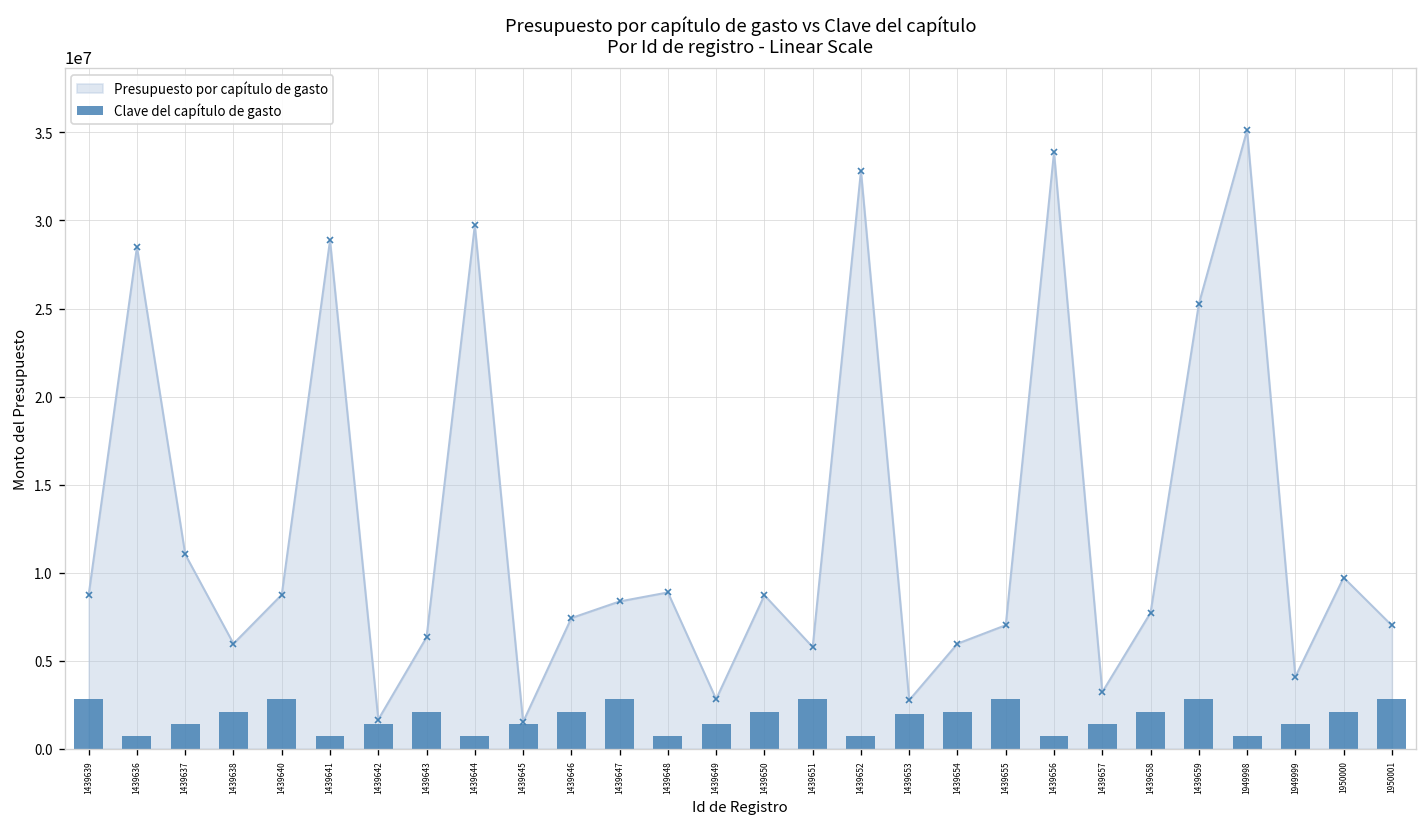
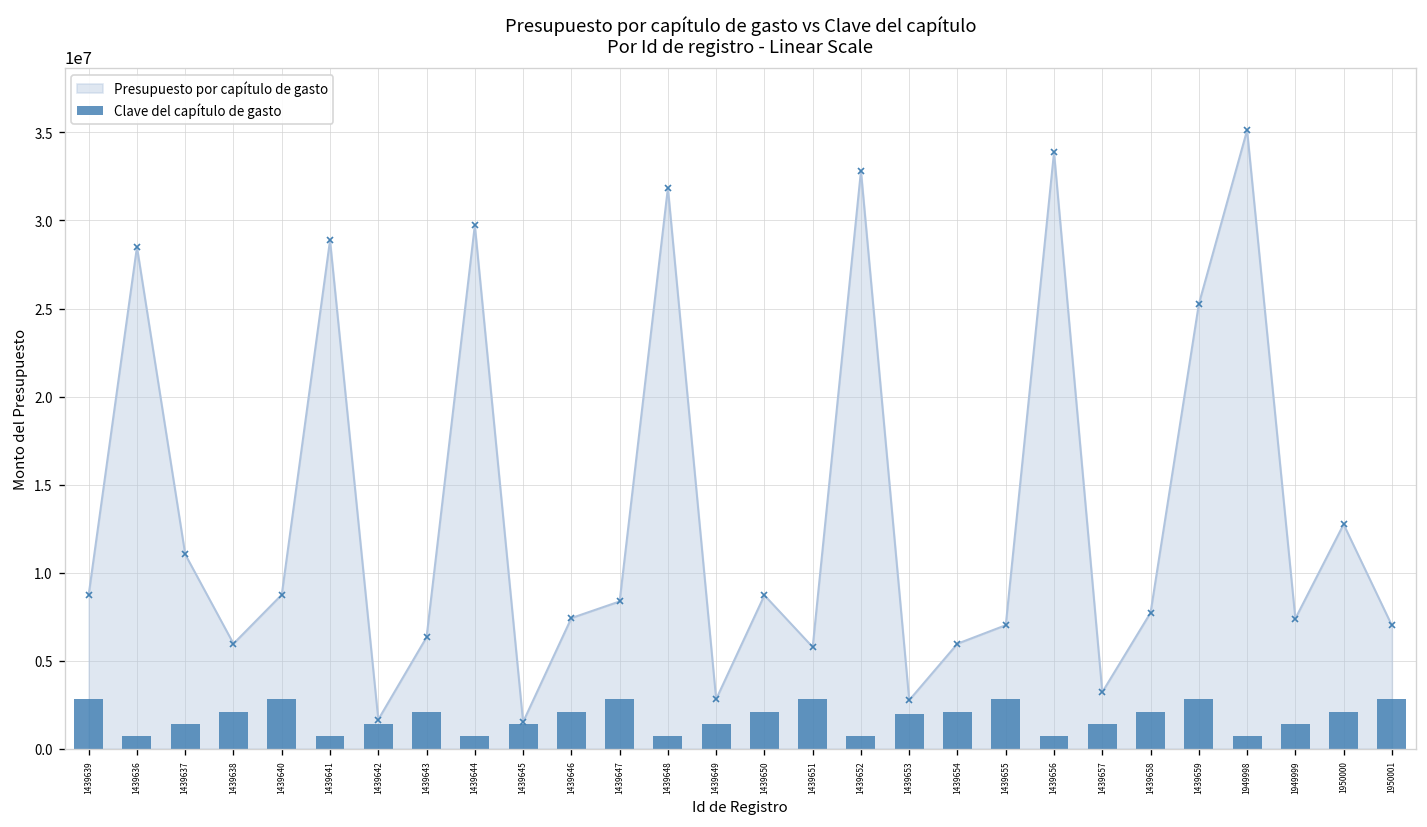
  {
    "Presupuesto por capítulo de gasto": {
      "1439639": 8700000,
      "1439636": 28500000,
      "1439637": 11000000,
      "1439638": 6000000,
      "1439640": 8700000,
      "1439641": 28900000,
      "1439642": 1700000,
      "1439643": 6300000,
      "1439644": 29700000,
      "1439645": 1500000,
      "1439646": 7400000,
      "1439647": 8400000,
-     "1439648": 8900000,
+     "1439648": 31800000,
      "1439649": 2800000,
      "1439650": 8700000,
      "1439651": 5800000,
      "1439652": 32800000,
      "1439653": 2800000,
      "1439654": 6000000,
      "1439655": 7000000,
      "1439656": 33900000,
      "1439657": 3200000,
      "1439658": 7700000,
      "1439659": 25300000,
      "1949998": 35100000,
-     "1949999": 4100000,
-     "1950000": 9700000,
+     "1949999": 7400000,
+     "1950000": 12700000,
      "1950001": 7000000
    },
    "Clave del capítulo de gasto": {
      "1439639": 2800000,
      "1439636": 700000,
      "1439637": 1400000,
      "1439638": 2100000,
      "1439640": 2800000,
      "1439641": 700000,
      "1439642": 1400000,
      "1439643": 2100000,
      "1439644": 700000,
      "1439645": 1400000,
      "1439646": 2100000,
      "1439647": 2800000,
      "1439648": 700000,
      "1439649": 1400000,
      "1439650": 2100000,
      "1439651": 2800000,
      "1439652": 700000,
      "1439653": 2000000,
      "1439654": 2100000,
      "1439655": 2800000,
      "1439656": 700000,
      "1439657": 1400000,
      "1439658": 2100000,
      "1439659": 2800000,
      "1949998": 700000,
      "1949999": 1400000,
      "1950000": 2100000,
      "1950001": 2800000
    }
  }
